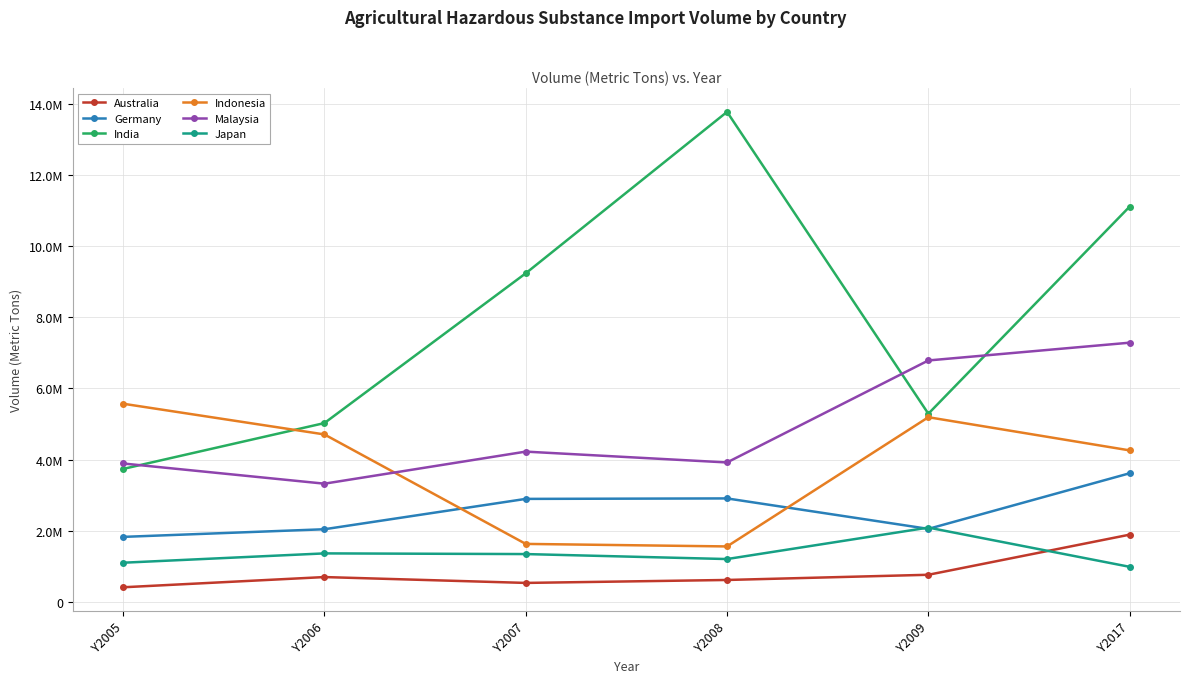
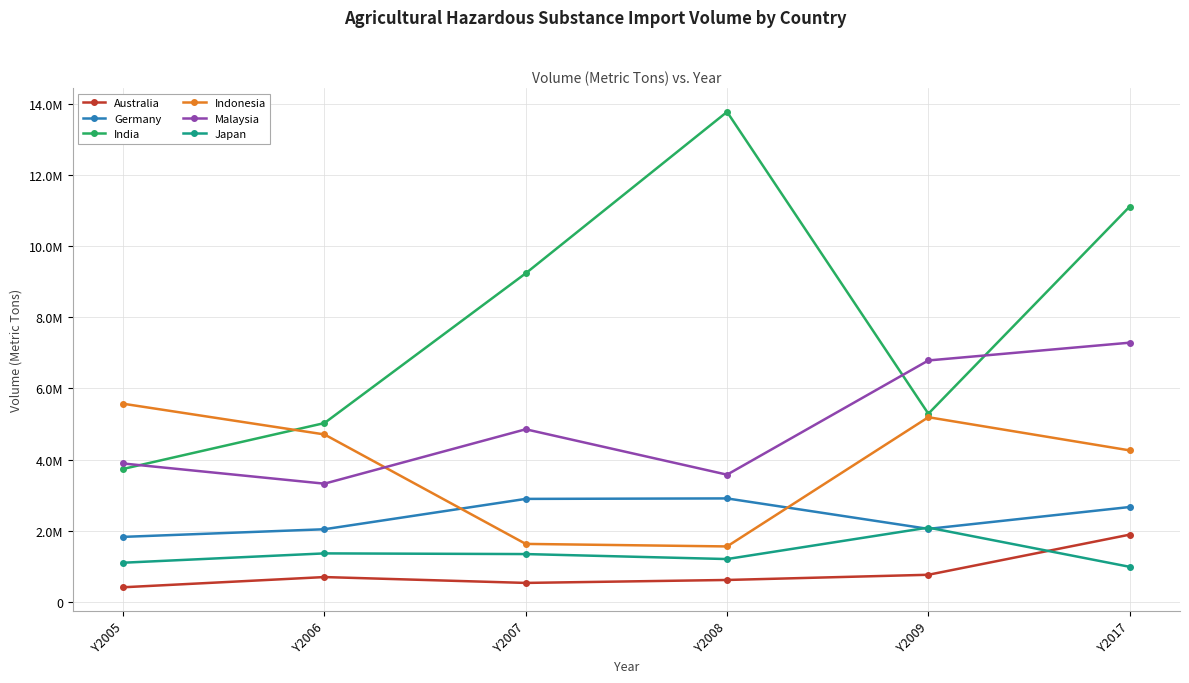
  {
    "Australia": {
      "Y2005": 400000,
      "Y2006": 700000,
      "Y2007": 500000,
      "Y2008": 600000,
      "Y2009": 800000,
      "Y2017": 1900000
    },
    "Germany": {
      "Y2005": 1800000,
      "Y2006": 2000000,
      "Y2007": 2900000,
      "Y2008": 2900000,
-     "Y2017": 3600000
+     "Y2017": 2700000
    },
    "Indonesia": {
      "Y2005": 5600000,
      "Y2006": 4700000,
      "Y2007": 1600000,
      "Y2008": 1600000,
      "Y2009": 5200000,
      "Y2017": 4300000
    },
    "Malaysia": {
      "Y2005": 3900000,
      "Y2006": 3300000,
-     "Y2007": 4200000,
-     "Y2008": 3900000,
+     "Y2007": 4900000,
+     "Y2008": 3600000,
      "Y2009": 6800000,
      "Y2017": 7300000
    }
  }
